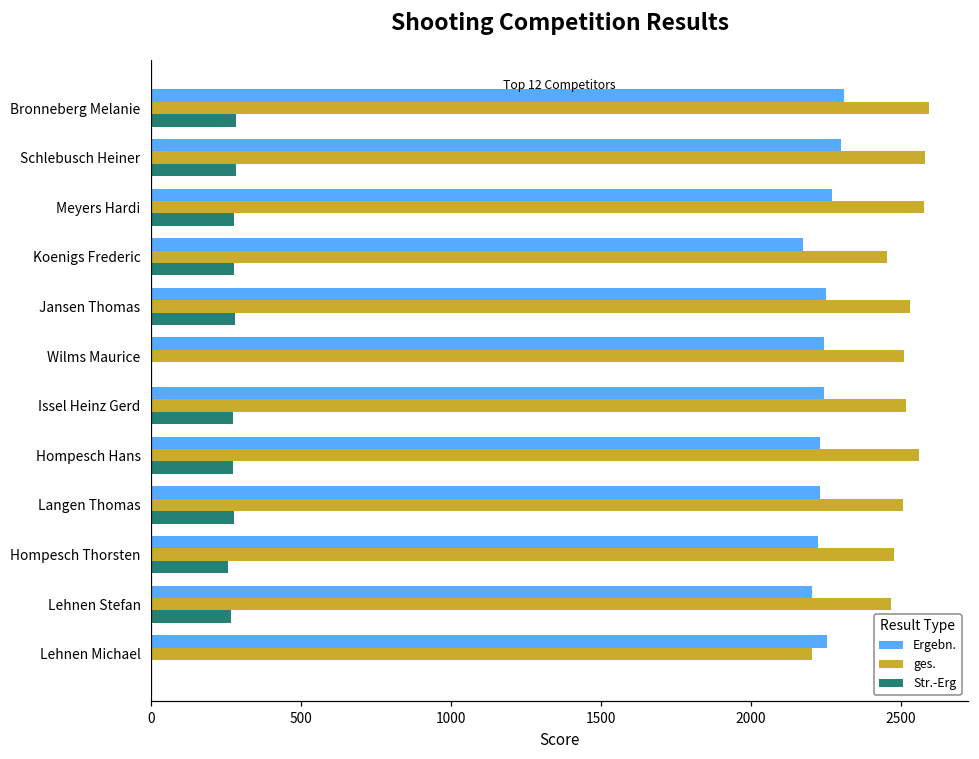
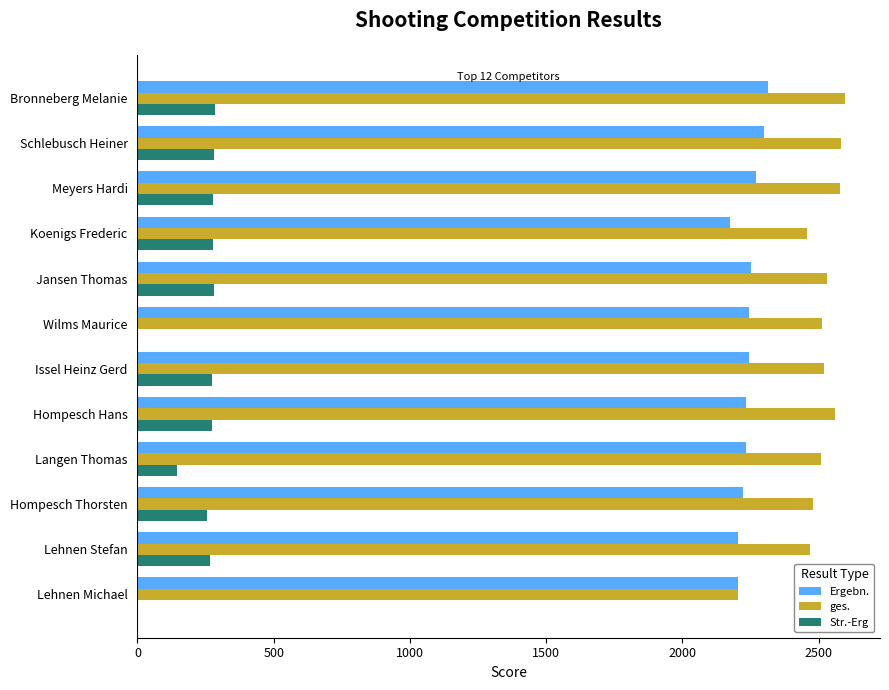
  {
    "Ergebn.": {
      "Bronneberg Melanie": 2310,
      "Schlebusch Heiner": 2300,
      "Meyers Hardi": 2270,
      "Koenigs Frederic": 2170,
      "Jansen Thomas": 2250,
      "Wilms Maurice": 2250,
      "Issel Heinz Gerd": 2240,
      "Hompesch Hans": 2230,
      "Langen Thomas": 2230,
      "Hompesch Thorsten": 2220,
      "Lehnen Stefan": 2200,
-     "Lehnen Michael": 2250
+     "Lehnen Michael": 2200
    },
    "ges.": {
      "Bronneberg Melanie": 2600,
      "Schlebusch Heiner": 2580,
      "Meyers Hardi": 2580,
      "Koenigs Frederic": 2460,
      "Jansen Thomas": 2530,
      "Wilms Maurice": 2510,
      "Issel Heinz Gerd": 2520,
      "Hompesch Hans": 2560,
      "Langen Thomas": 2510,
      "Hompesch Thorsten": 2480,
      "Lehnen Stefan": 2470,
      "Lehnen Michael": 2200
    },
    "Str.-Erg": {
      "Bronneberg Melanie": 280,
      "Schlebusch Heiner": 280,
      "Meyers Hardi": 280,
      "Koenigs Frederic": 280,
      "Jansen Thomas": 280,
      "Wilms Maurice": 0,
      "Issel Heinz Gerd": 270,
      "Hompesch Hans": 270,
-     "Langen Thomas": 280,
+     "Langen Thomas": 150,
      "Hompesch Thorsten": 260,
      "Lehnen Stefan": 270,
      "Lehnen Michael": 0
    }
  }
